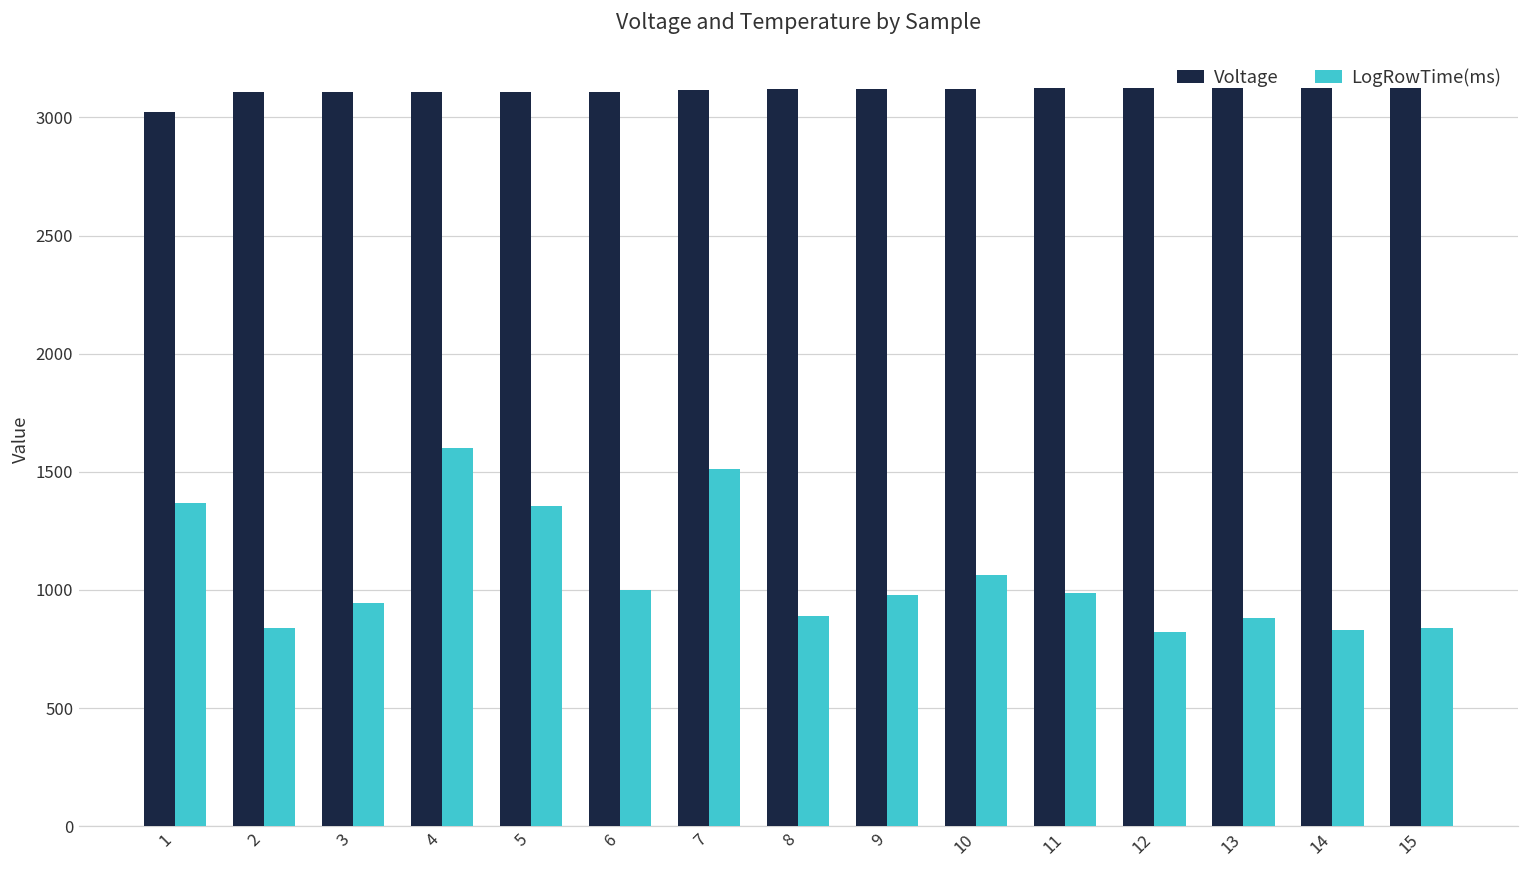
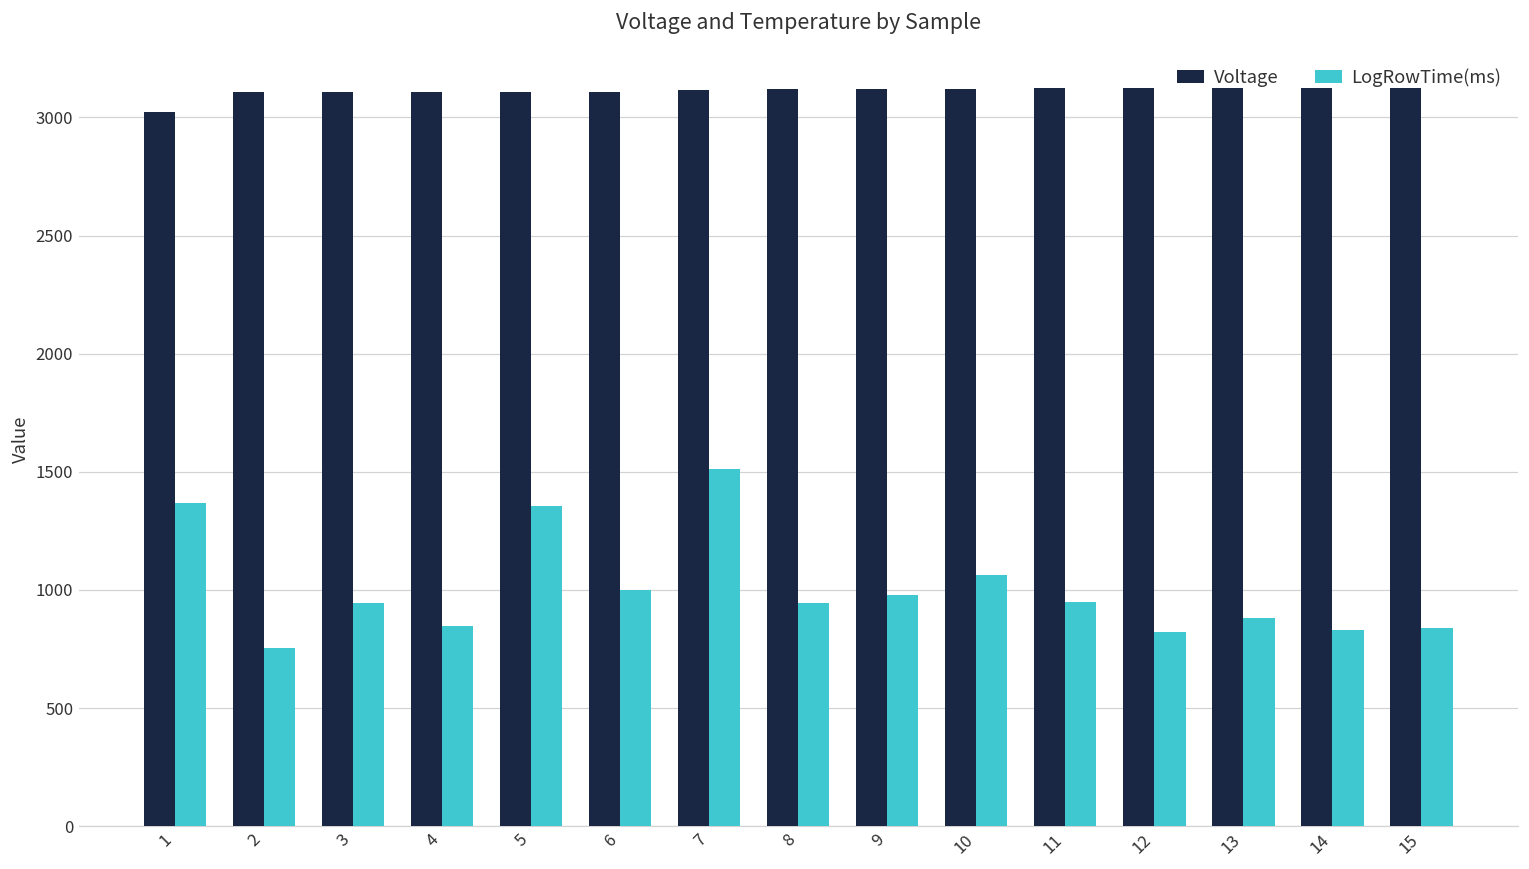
  {
    "Voltage": {
      "1": 3030,
      "2": 3110,
      "3": 3110,
      "4": 3110,
      "5": 3110,
      "6": 3110,
      "7": 3120,
      "8": 3120,
      "9": 3120,
      "10": 3120,
      "11": 3120,
      "12": 3120,
      "13": 3120,
      "14": 3120,
      "15": 3120
    },
    "LogRowTime(ms)": {
      "1": 1370,
-     "2": 840,
+     "2": 760,
      "3": 940,
-     "4": 1600,
+     "4": 850,
      "5": 1360,
      "6": 1000,
      "7": 1510,
-     "8": 890,
+     "8": 950,
      "9": 980,
      "10": 1060,
-     "11": 990,
+     "11": 950,
      "12": 820,
      "13": 880,
      "14": 830,
      "15": 840
    }
  }
